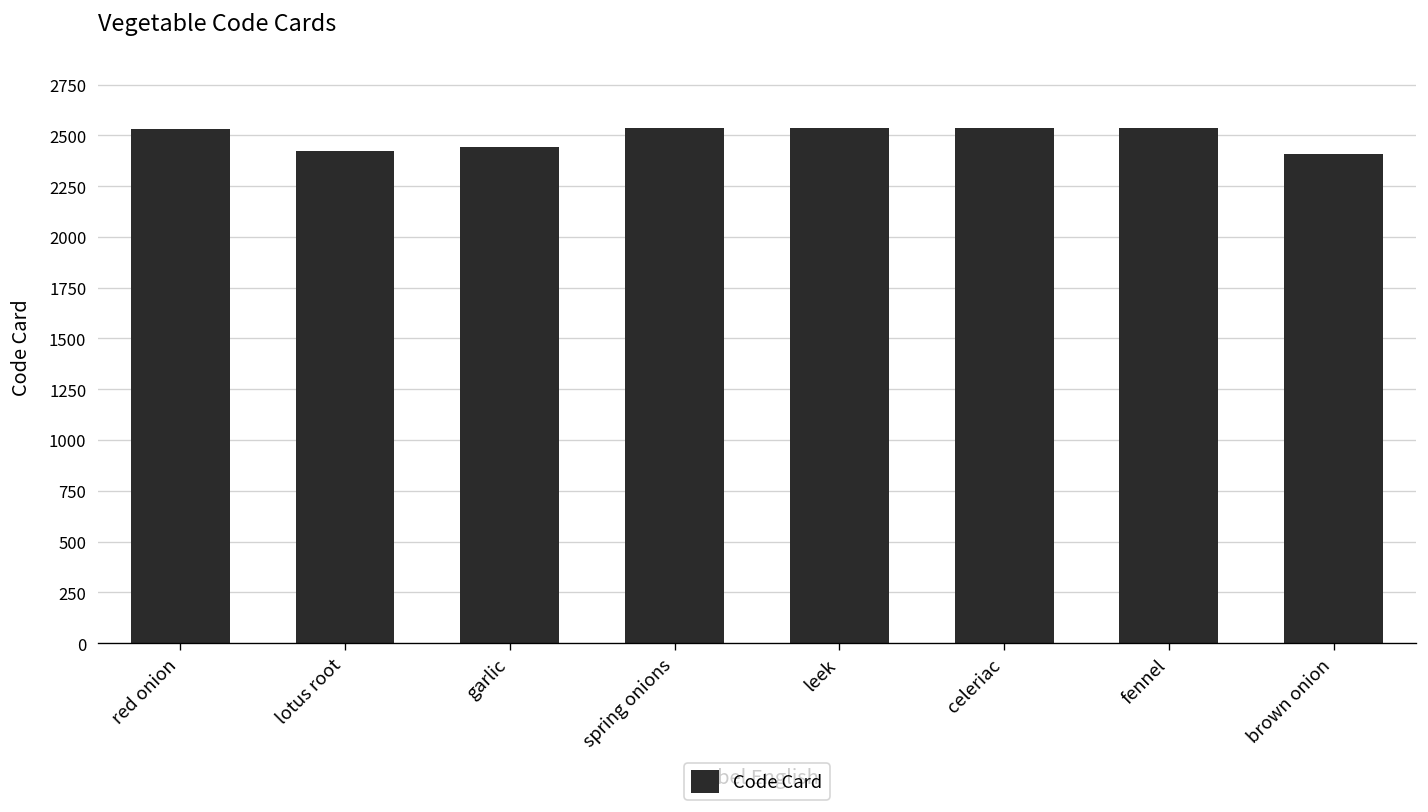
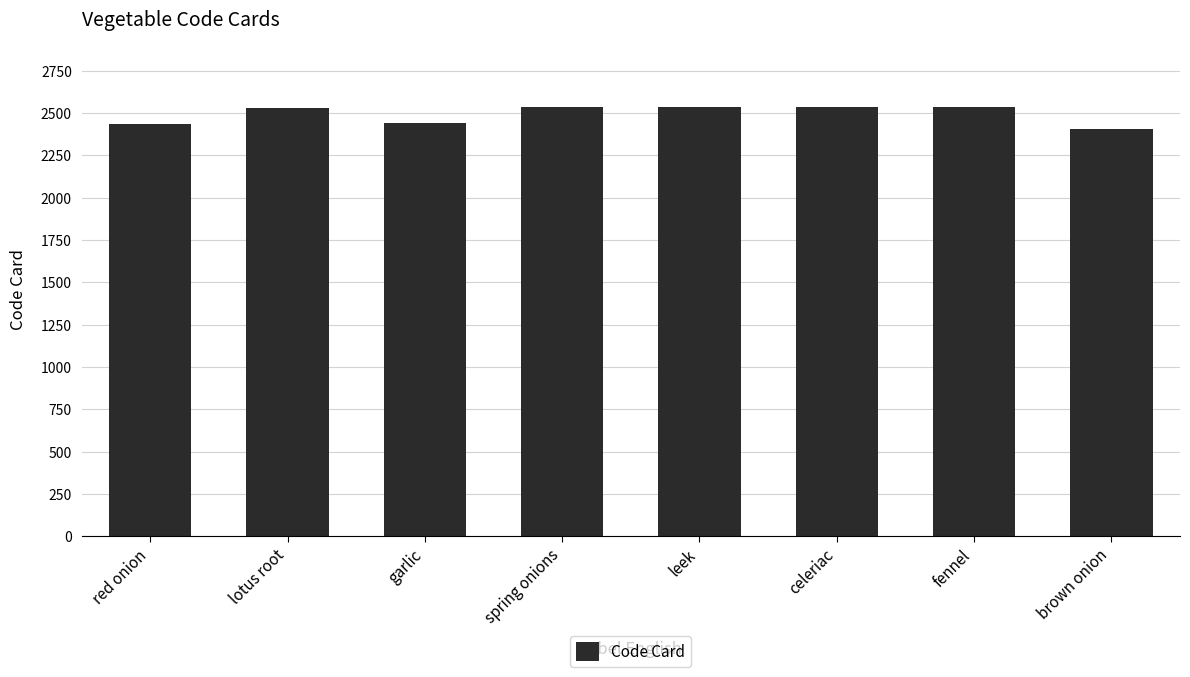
  {
-   "red onion": 2530,
-   "lotus root": 2430,
+   "red onion": 2430,
+   "lotus root": 2530,
    "garlic": 2440,
    "spring onions": 2540,
    "leek": 2540,
    "celeriac": 2540,
    "fennel": 2540,
    "brown onion": 2410
  }
